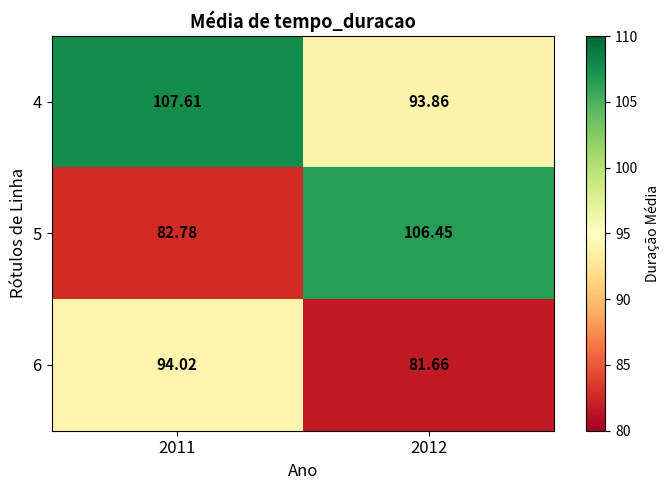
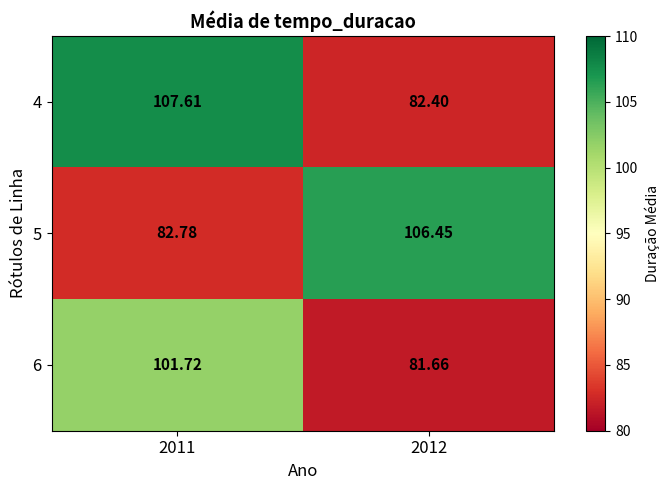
  {
    "4": {
      "2011": 107.61,
-     "2012": 93.86
+     "2012": 82.40
    },
    "5": {
      "2011": 82.78,
      "2012": 106.45
    },
    "6": {
-     "2011": 94.02,
+     "2011": 101.72,
      "2012": 81.66
    }
  }
